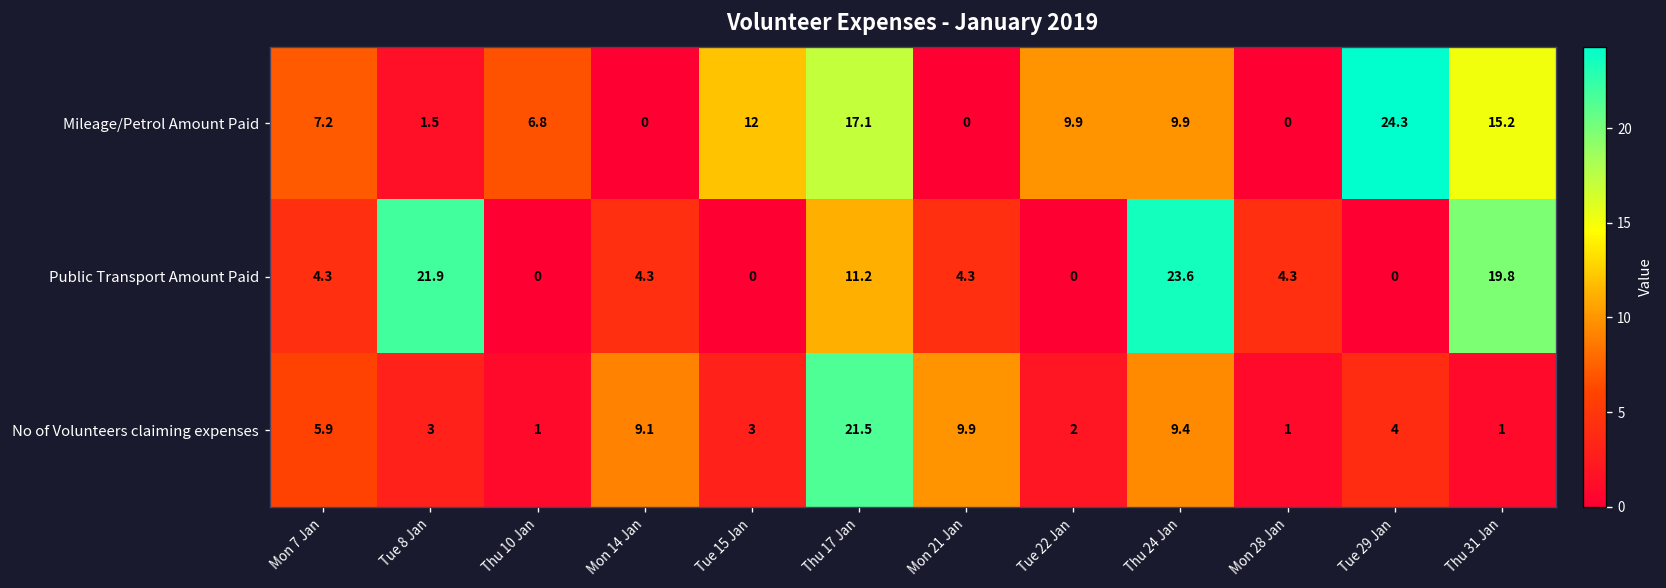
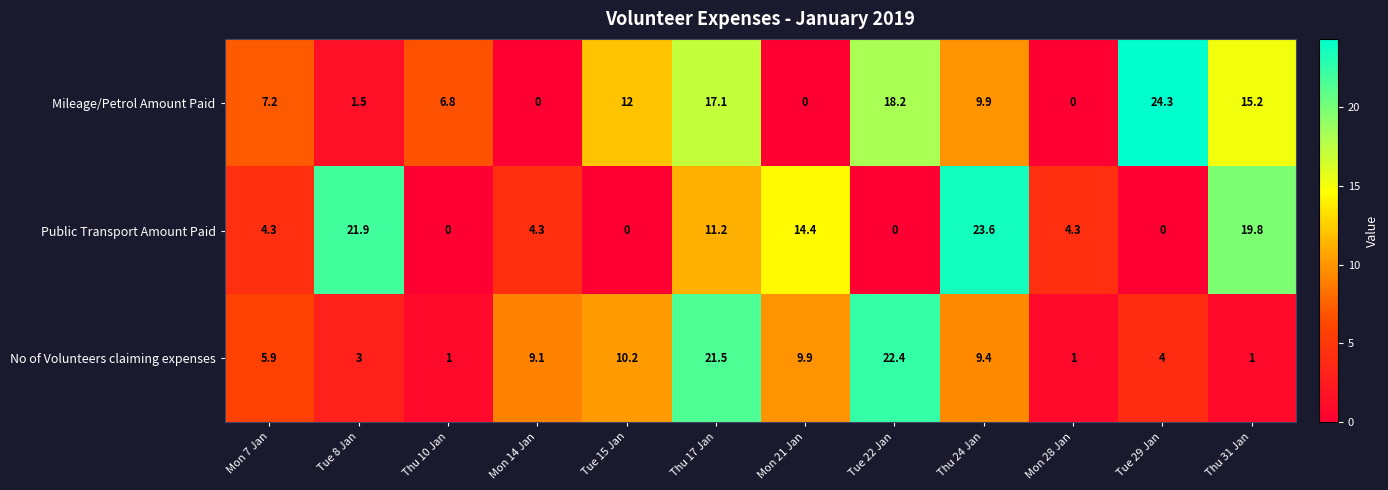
  {
    "Mileage/Petrol Amount Paid": {
      "Mon 7 Jan": 7.2,
      "Tue 8 Jan": 1.5,
      "Thu 10 Jan": 6.8,
      "Mon 14 Jan": 0,
      "Tue 15 Jan": 12,
      "Thu 17 Jan": 17.1,
      "Mon 21 Jan": 0,
-     "Tue 22 Jan": 9.9,
+     "Tue 22 Jan": 18.2,
      "Thu 24 Jan": 9.9,
      "Mon 28 Jan": 0,
      "Tue 29 Jan": 24.3,
      "Thu 31 Jan": 15.2
    },
    "Public Transport Amount Paid": {
      "Mon 7 Jan": 4.3,
      "Tue 8 Jan": 21.9,
      "Thu 10 Jan": 0,
      "Mon 14 Jan": 4.3,
      "Tue 15 Jan": 0,
      "Thu 17 Jan": 11.2,
-     "Mon 21 Jan": 4.3,
+     "Mon 21 Jan": 14.4,
      "Tue 22 Jan": 0,
      "Thu 24 Jan": 23.6,
      "Mon 28 Jan": 4.3,
      "Tue 29 Jan": 0,
      "Thu 31 Jan": 19.8
    },
    "No of Volunteers claiming expenses": {
      "Mon 7 Jan": 5.9,
      "Tue 8 Jan": 3,
      "Thu 10 Jan": 1,
      "Mon 14 Jan": 9.1,
-     "Tue 15 Jan": 3,
+     "Tue 15 Jan": 10.2,
      "Thu 17 Jan": 21.5,
      "Mon 21 Jan": 9.9,
-     "Tue 22 Jan": 2,
+     "Tue 22 Jan": 22.4,
      "Thu 24 Jan": 9.4,
      "Mon 28 Jan": 1,
      "Tue 29 Jan": 4,
      "Thu 31 Jan": 1
    }
  }
